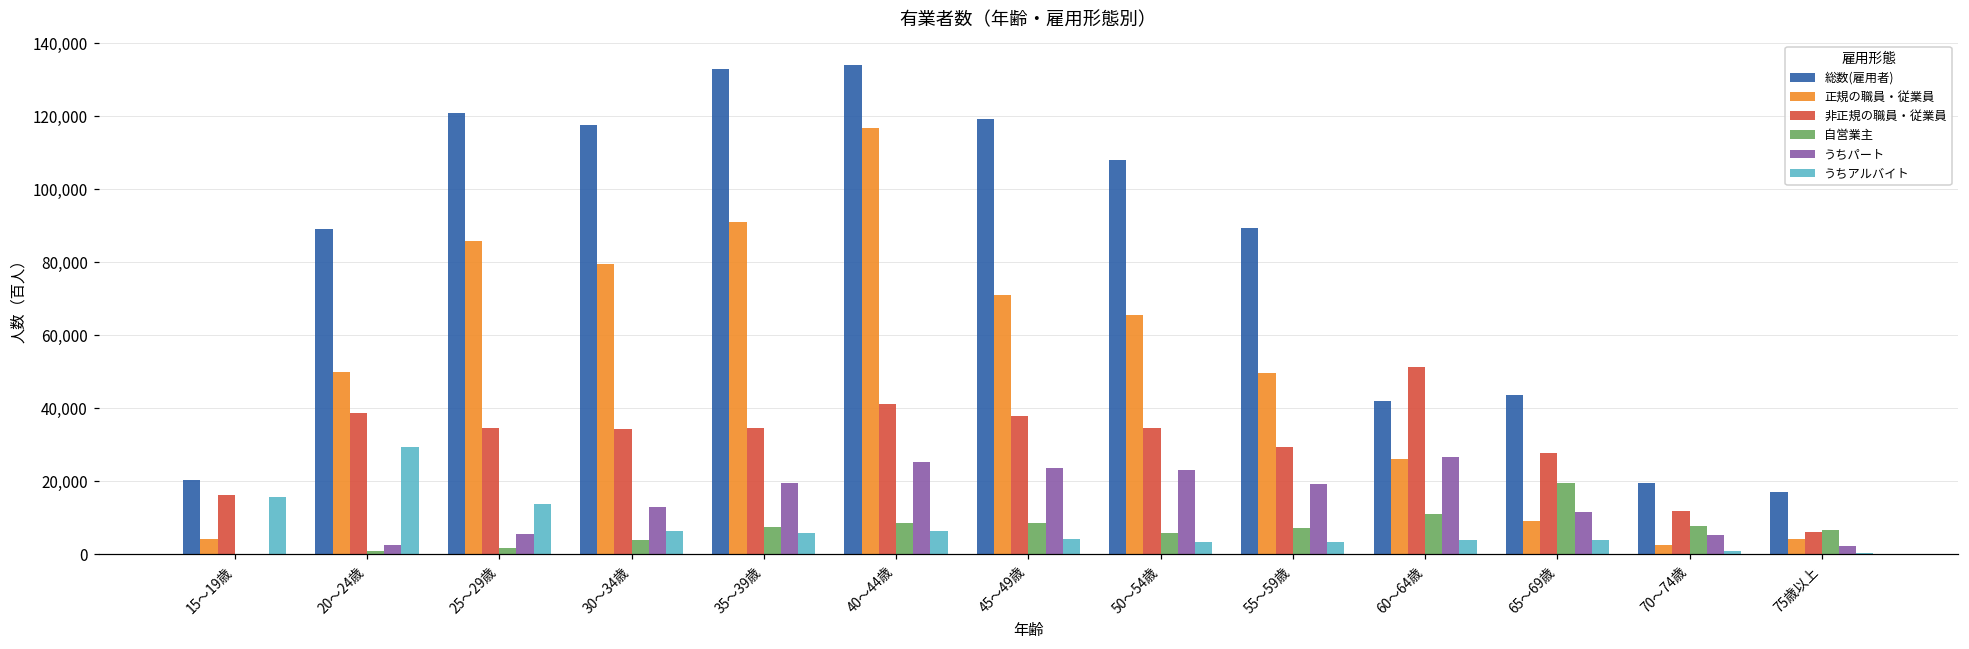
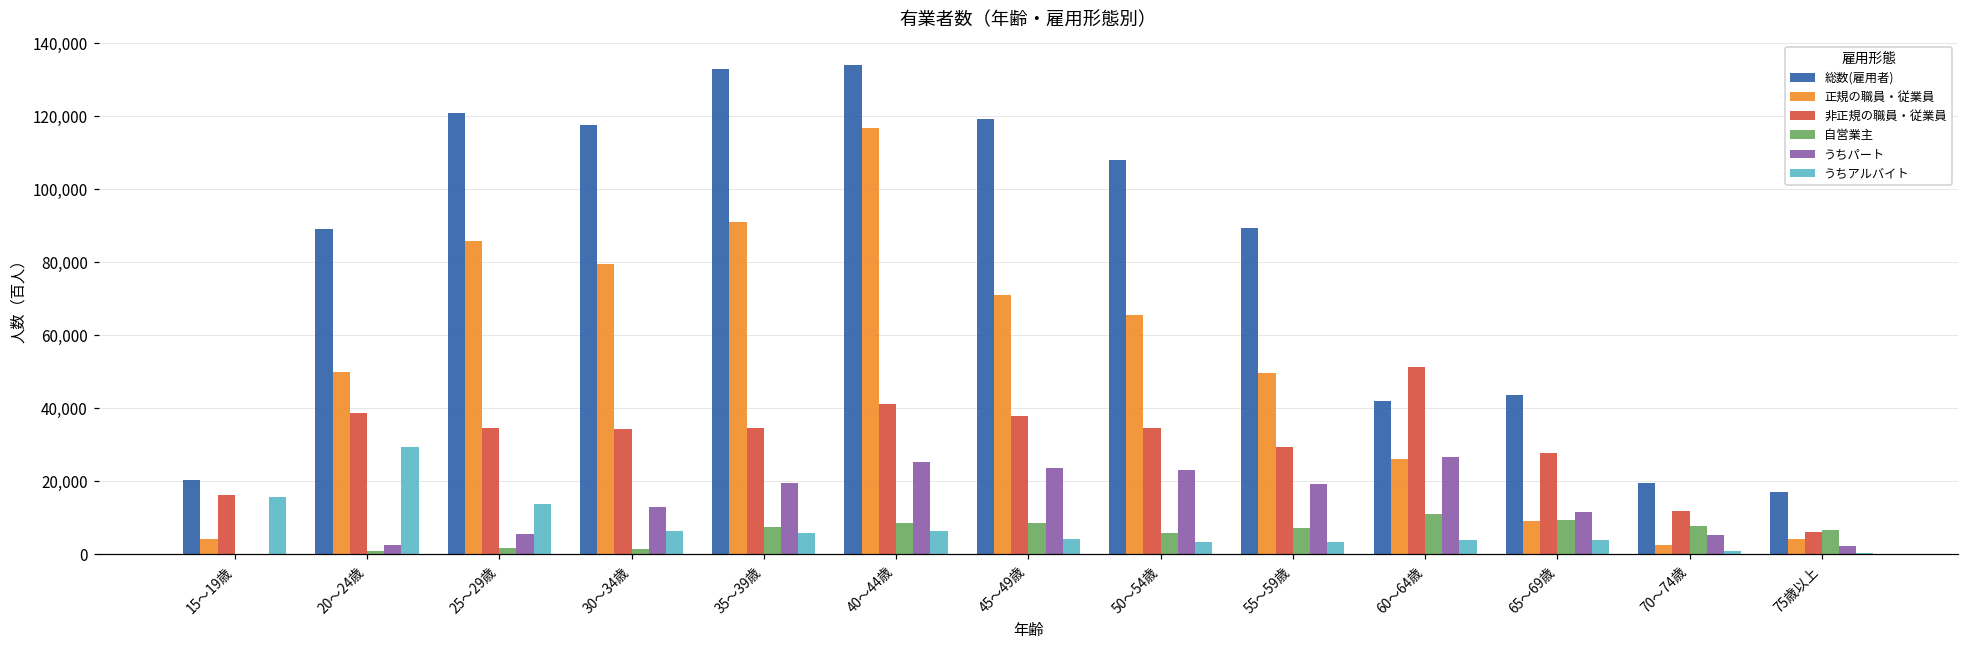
  {
    "総数(雇用者)": {
      "15～19歳": "20,000",
      "20～24歳": "89,000",
      "25～29歳": "121,000",
      "30～34歳": "118,000",
      "35～39歳": "133,000",
      "40～44歳": "134,000",
      "45～49歳": "119,000",
      "50～54歳": "108,000",
      "55～59歳": "89,000",
      "60～64歳": "42,000",
      "65～69歳": "44,000",
      "70～74歳": "20,000",
      "75歳以上": "17,000"
    },
    "正規の職員・従業員": {
      "15～19歳": "4,000",
      "20～24歳": "50,000",
      "25～29歳": "86,000",
      "30～34歳": "80,000",
      "35～39歳": "91,000",
      "40～44歳": "117,000",
      "45～49歳": "71,000",
      "50～54歳": "66,000",
      "55～59歳": "50,000",
      "60～64歳": "26,000",
      "65～69歳": "9,000",
      "70～74歳": "3,000",
      "75歳以上": "4,000"
    },
    "非正規の職員・従業員": {
      "15～19歳": "16,000",
      "20～24歳": "39,000",
      "25～29歳": "35,000",
      "30～34歳": "34,000",
      "35～39歳": "35,000",
      "40～44歳": "41,000",
      "45～49歳": "38,000",
      "50～54歳": "35,000",
      "55～59歳": "29,000",
      "60～64歳": "51,000",
      "65～69歳": "28,000",
      "70～74歳": "12,000",
      "75歳以上": "6,000"
    },
    "自営業主": {
      "15～19歳": "0",
      "20～24歳": "1,000",
      "25～29歳": "2,000",
-     "30～34歳": "4,000",
+     "30～34歳": "2,000",
      "35～39歳": "7,000",
      "40～44歳": "9,000",
      "45～49歳": "9,000",
      "50～54歳": "6,000",
      "55～59歳": "7,000",
      "60～64歳": "11,000",
-     "65～69歳": "20,000",
+     "65～69歳": "9,000",
      "70～74歳": "8,000",
      "75歳以上": "7,000"
    },
    "うちパート": {
      "20～24歳": "3,000",
      "25～29歳": "6,000",
      "30～34歳": "13,000",
      "35～39歳": "20,000",
      "40～44歳": "25,000",
      "45～49歳": "24,000",
      "50～54歳": "23,000",
      "55～59歳": "19,000",
      "60～64歳": "27,000",
      "65～69歳": "12,000",
      "70～74歳": "5,000",
      "75歳以上": "2,000"
    },
    "うちアルバイト": {
      "15～19歳": "16,000",
      "20～24歳": "30,000",
      "25～29歳": "14,000",
      "30～34歳": "6,000",
      "35～39歳": "6,000",
      "40～44歳": "6,000",
      "45～49歳": "4,000",
      "50～54歳": "4,000",
      "55～59歳": "3,000",
      "60～64歳": "4,000",
      "65～69歳": "4,000",
      "70～74歳": "1,000"
    }
  }
